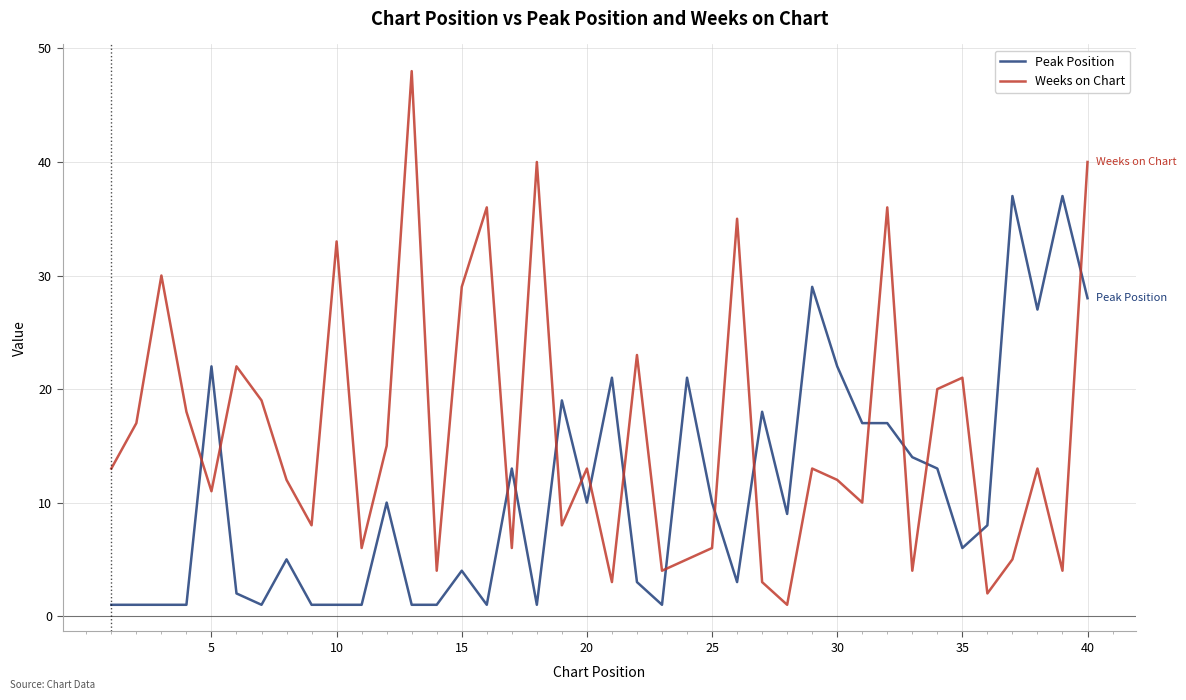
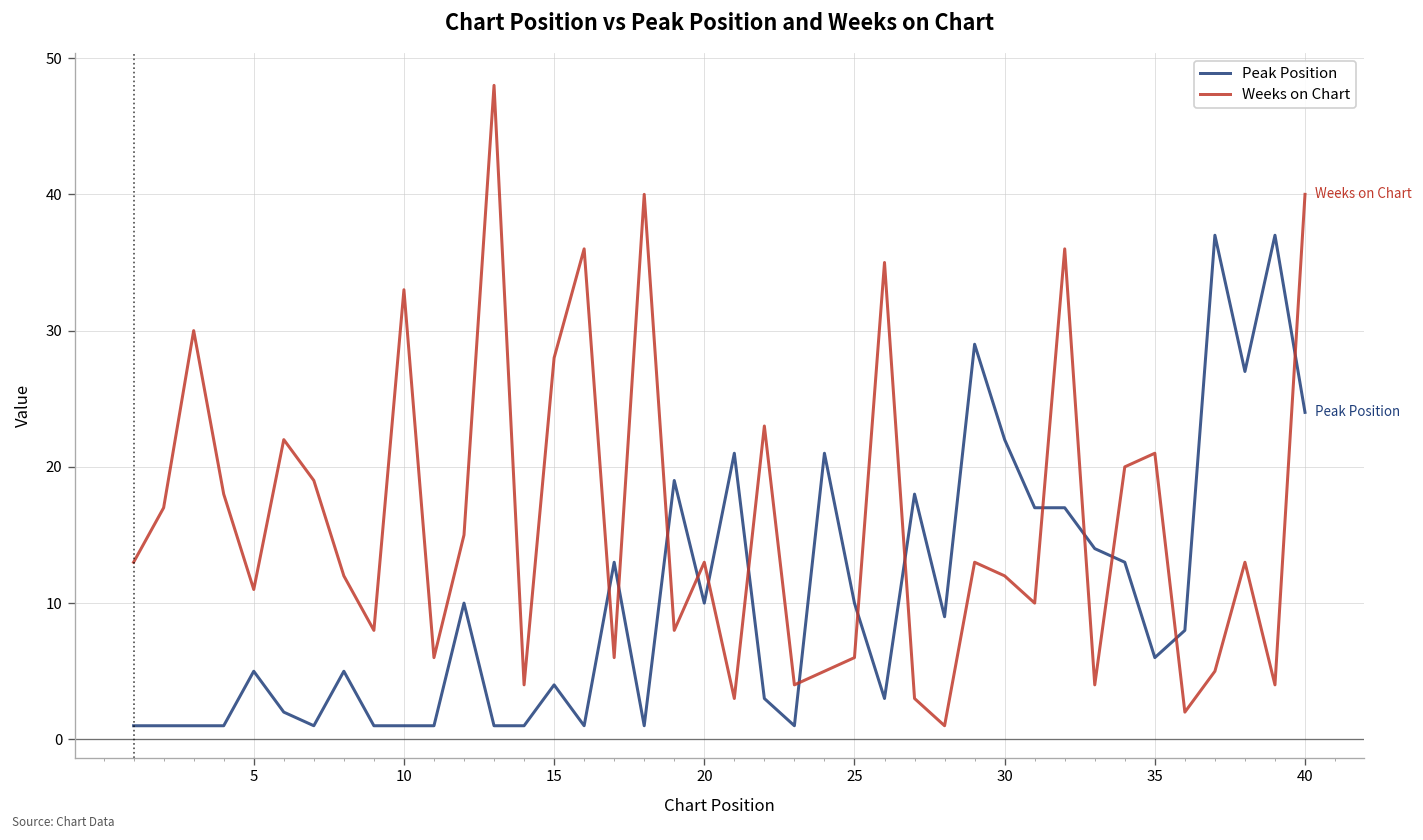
  {
    "Peak Position": {
-     "5": 22,
+     "5": 5,
      "10": 1,
      "15": 4,
      "20": 10,
      "25": 10,
      "30": 22,
      "35": 6,
-     "40": 28
+     "40": 24
    },
    "Weeks on Chart": {
      "5": 11,
      "10": 33,
-     "15": 29,
+     "15": 28,
      "20": 13,
      "25": 6,
      "30": 12,
      "35": 21,
      "40": 40
    }
  }
